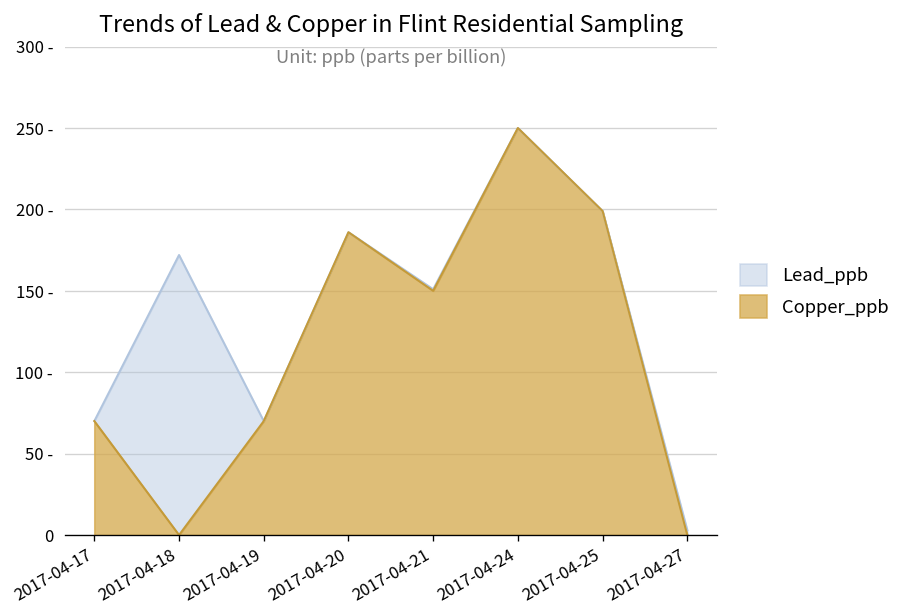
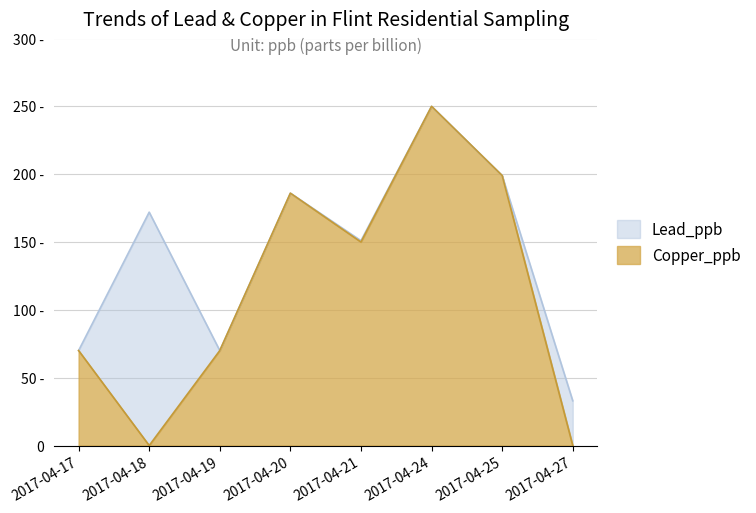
  {
    "Lead_ppb": {
      "2017-04-18": "172 -",
-     "2017-04-27": "3 -"
+     "2017-04-27": "33 -"
    },
    "Copper_ppb": {
      "2017-04-18": "0 -",
      "2017-04-27": "0 -"
    }
  }
